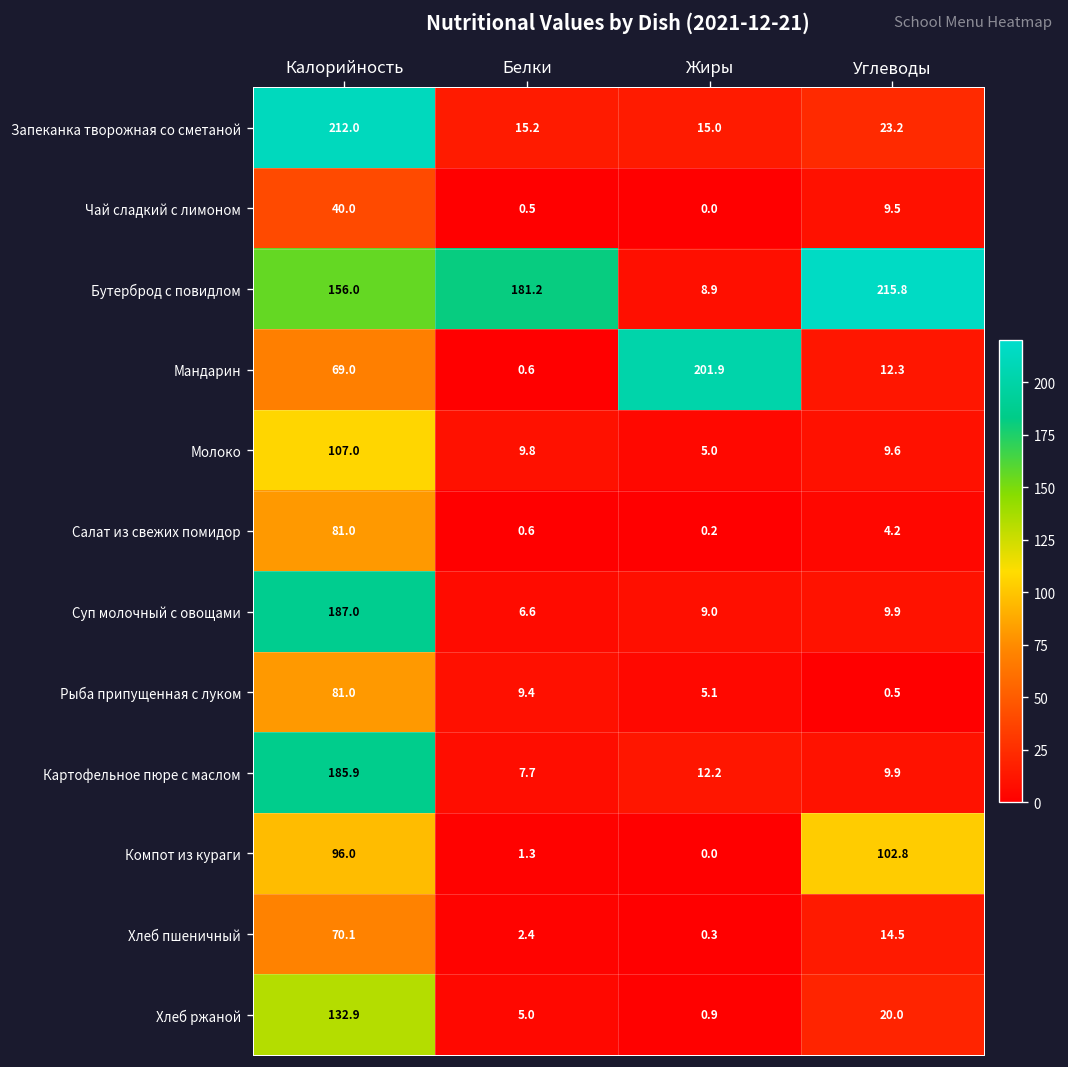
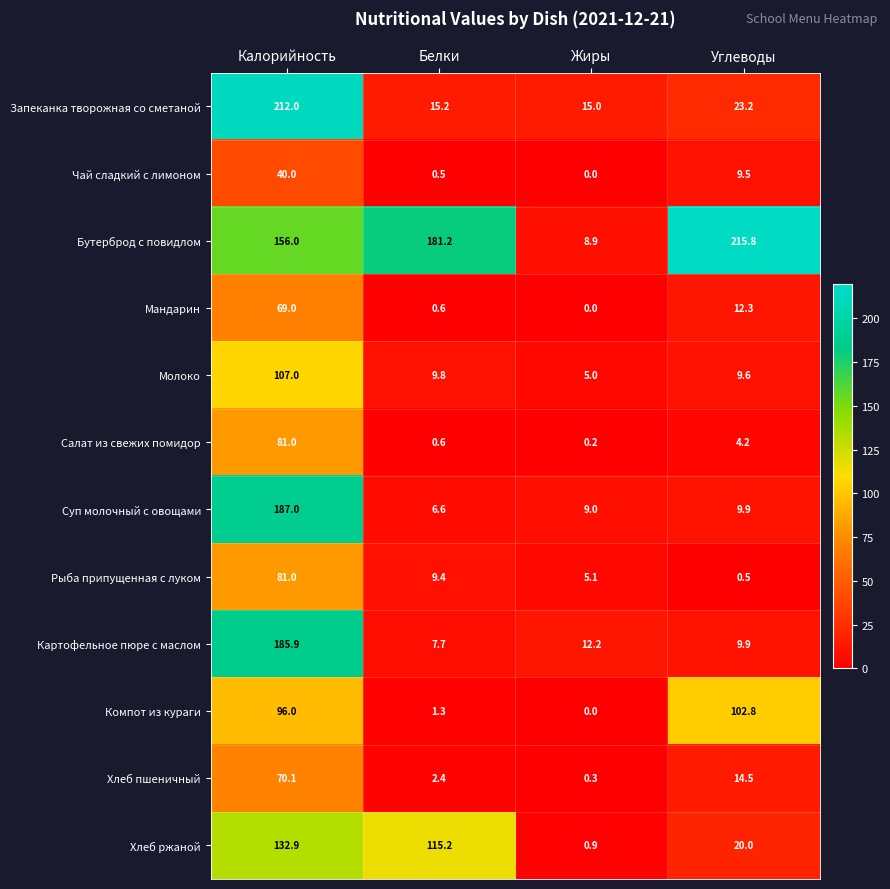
  {
    "Запеканка творожная со сметаной": {
      "Калорийность": 212.0,
      "Белки": 15.2,
      "Жиры": 15.0,
      "Углеводы": 23.2
    },
    "Чай сладкий с лимоном": {
      "Калорийность": 40.0,
      "Белки": 0.5,
      "Жиры": 0.0,
      "Углеводы": 9.5
    },
    "Бутерброд с повидлом": {
      "Калорийность": 156.0,
      "Белки": 181.2,
      "Жиры": 8.9,
      "Углеводы": 215.8
    },
    "Мандарин": {
      "Калорийность": 69.0,
      "Белки": 0.6,
-     "Жиры": 201.9,
+     "Жиры": 0.0,
      "Углеводы": 12.3
    },
    "Молоко": {
      "Калорийность": 107.0,
      "Белки": 9.8,
      "Жиры": 5.0,
      "Углеводы": 9.6
    },
    "Салат из свежих помидор": {
      "Калорийность": 81.0,
      "Белки": 0.6,
      "Жиры": 0.2,
      "Углеводы": 4.2
    },
    "Суп молочный с овощами": {
      "Калорийность": 187.0,
      "Белки": 6.6,
      "Жиры": 9.0,
      "Углеводы": 9.9
    },
    "Рыба припущенная с луком": {
      "Калорийность": 81.0,
      "Белки": 9.4,
      "Жиры": 5.1,
      "Углеводы": 0.5
    },
    "Картофельное пюре с маслом": {
      "Калорийность": 185.9,
      "Белки": 7.7,
      "Жиры": 12.2,
      "Углеводы": 9.9
    },
    "Компот из кураги": {
      "Калорийность": 96.0,
      "Белки": 1.3,
      "Жиры": 0.0,
      "Углеводы": 102.8
    },
    "Хлеб пшеничный": {
      "Калорийность": 70.1,
      "Белки": 2.4,
      "Жиры": 0.3,
      "Углеводы": 14.5
    },
    "Хлеб ржаной": {
      "Калорийность": 132.9,
-     "Белки": 5.0,
+     "Белки": 115.2,
      "Жиры": 0.9,
      "Углеводы": 20.0
    }
  }
